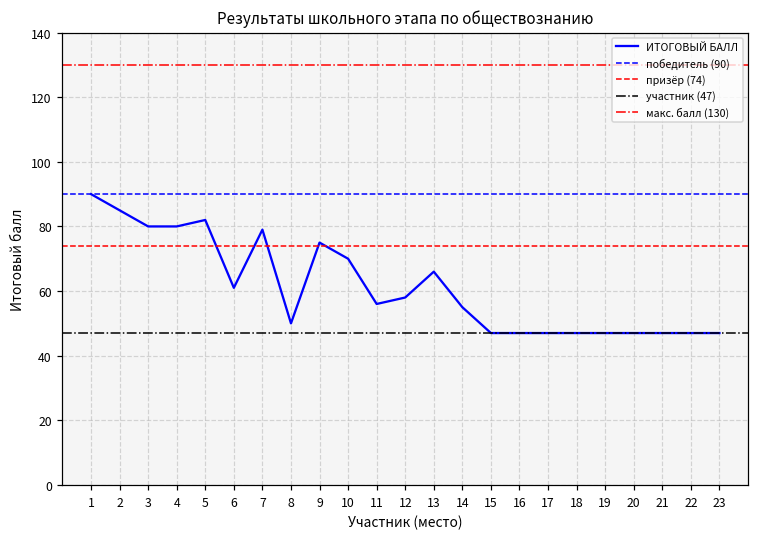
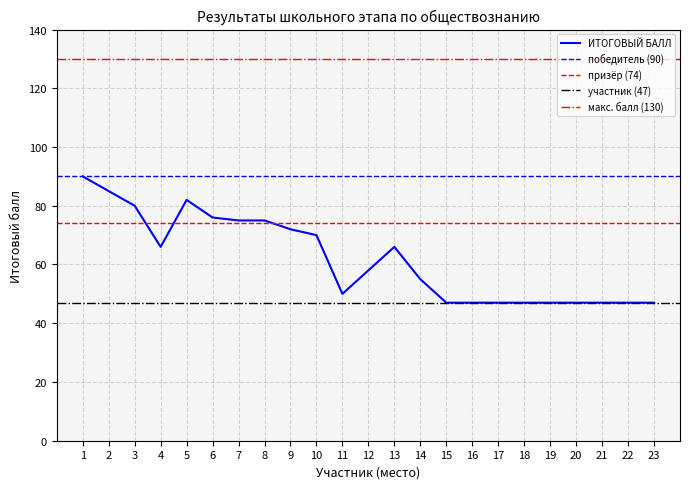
  {
    "1": 90,
    "2": 85,
    "3": 80,
-   "4": 80,
+   "4": 66,
    "5": 82,
-   "6": 61,
-   "7": 79,
-   "8": 50,
-   "9": 75,
+   "6": 76,
+   "7": 75,
+   "8": 75,
+   "9": 72,
    "10": 70,
-   "11": 56,
+   "11": 50,
    "12": 58,
    "13": 66,
    "14": 55,
    "15": 47,
    "16": 47,
    "17": 47,
    "18": 47,
    "19": 47,
    "20": 47,
    "21": 47,
    "22": 47,
    "23": 47
  }
